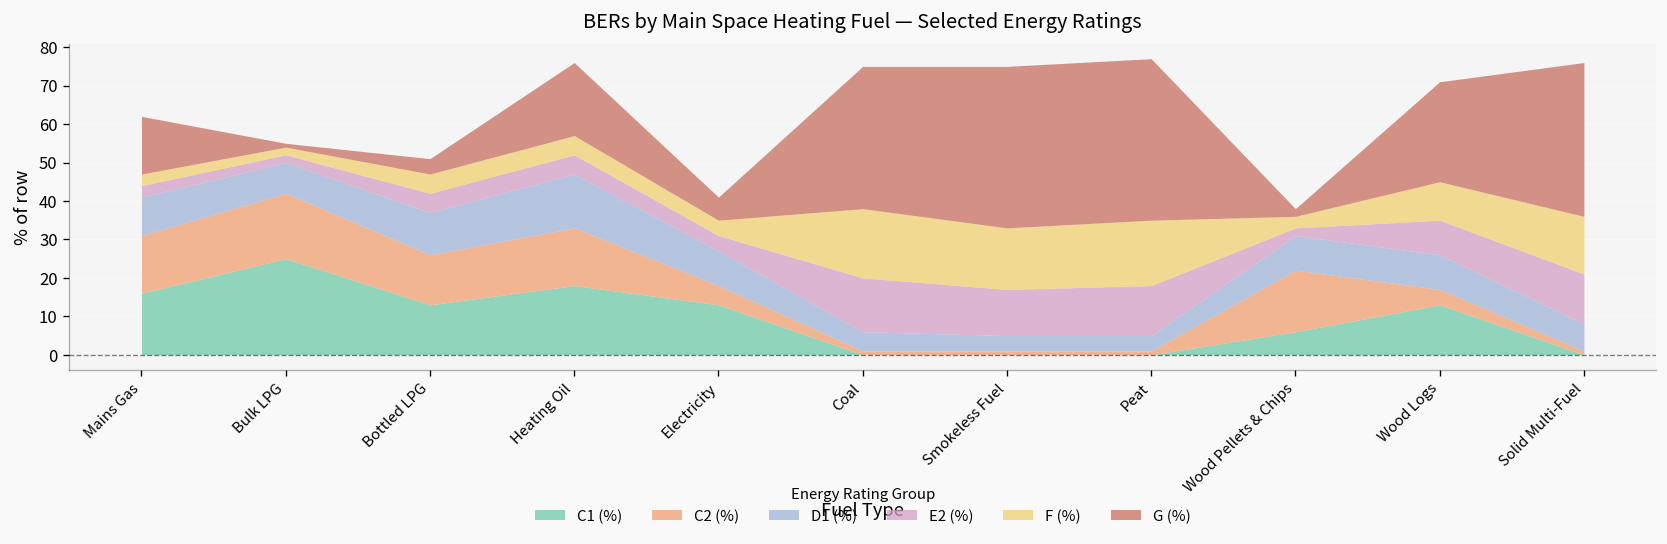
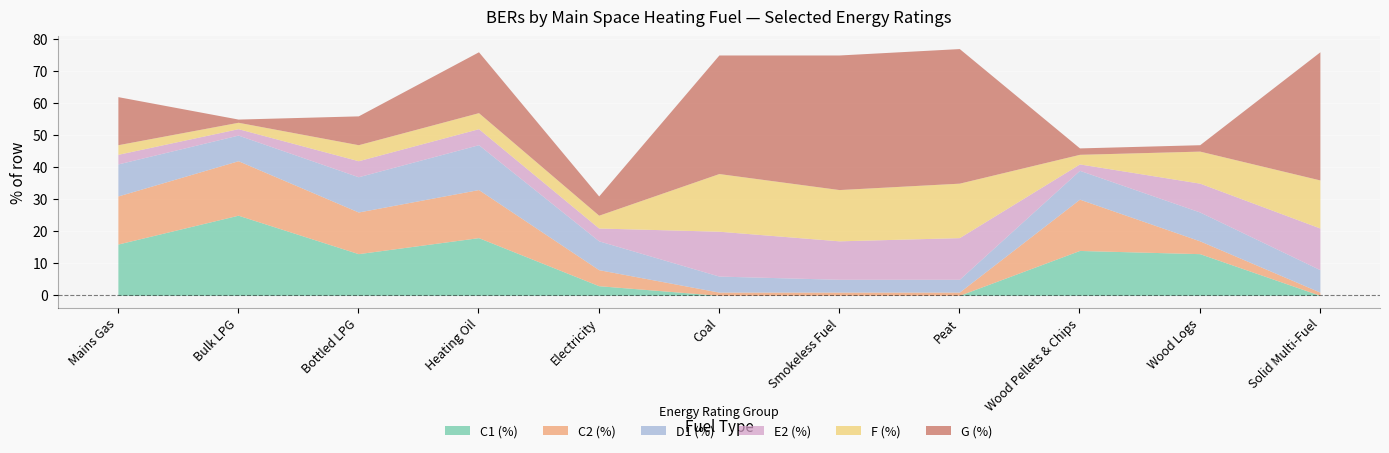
  {
    "C1 (%)": {
      "Mains Gas": 16,
      "Bulk LPG": 25,
      "Bottled LPG": 13,
      "Heating Oil": 18,
-     "Electricity": 13,
+     "Electricity": 3,
      "Coal": 0,
      "Smokeless Fuel": 0,
      "Peat": 0,
-     "Wood Pellets & Chips": 6,
+     "Wood Pellets & Chips": 14,
      "Wood Logs": 13,
      "Solid Multi-Fuel": 0
    },
    "G (%)": {
      "Mains Gas": 15,
      "Bulk LPG": 1,
-     "Bottled LPG": 4,
+     "Bottled LPG": 9,
      "Heating Oil": 19,
      "Electricity": 6,
      "Coal": 37,
      "Smokeless Fuel": 42,
      "Peat": 42,
      "Wood Pellets & Chips": 2,
-     "Wood Logs": 26,
+     "Wood Logs": 2,
      "Solid Multi-Fuel": 40
    }
  }
